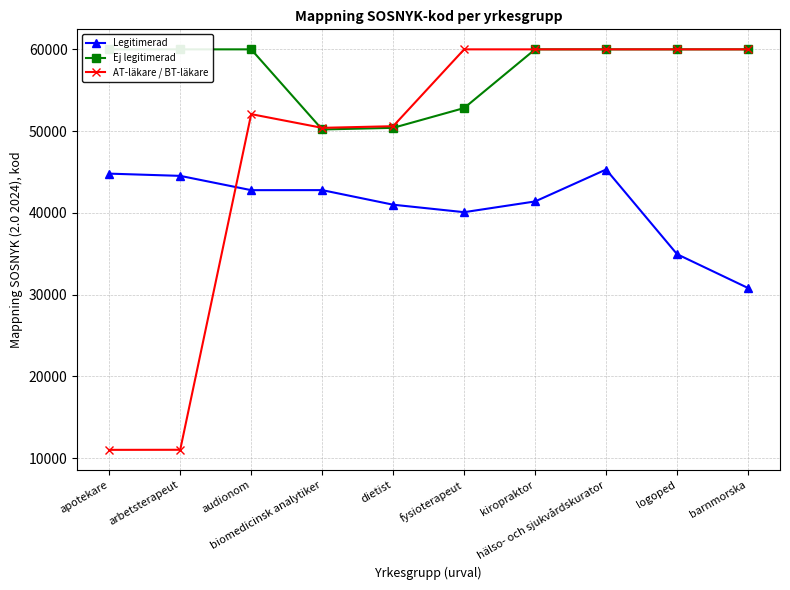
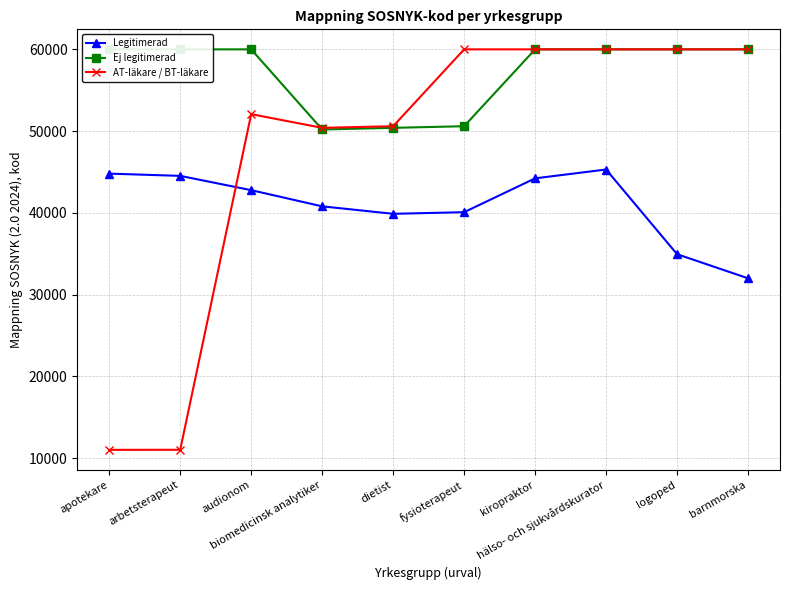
  {
    "Legitimerad": {
      "apotekare": 45000,
      "arbetsterapeut": 45000,
      "audionom": 43000,
-     "biomedicinsk analytiker": 43000,
-     "dietist": 41000,
+     "biomedicinsk analytiker": 41000,
+     "dietist": 40000,
      "fysioterapeut": 40000,
-     "kiropraktor": 41000,
+     "kiropraktor": 44000,
      "hälso- och sjukvårdskurator": 45000,
      "logoped": 35000,
-     "barnmorska": 31000
+     "barnmorska": 32000
    },
    "Ej legitimerad": {
      "audionom": 60000,
-     "fysioterapeut": 53000
+     "fysioterapeut": 51000
    },
    "AT-läkare / BT-läkare": {
      "apotekare": 11000,
      "arbetsterapeut": 11000,
      "audionom": 52000,
      "fysioterapeut": 60000
    }
  }
